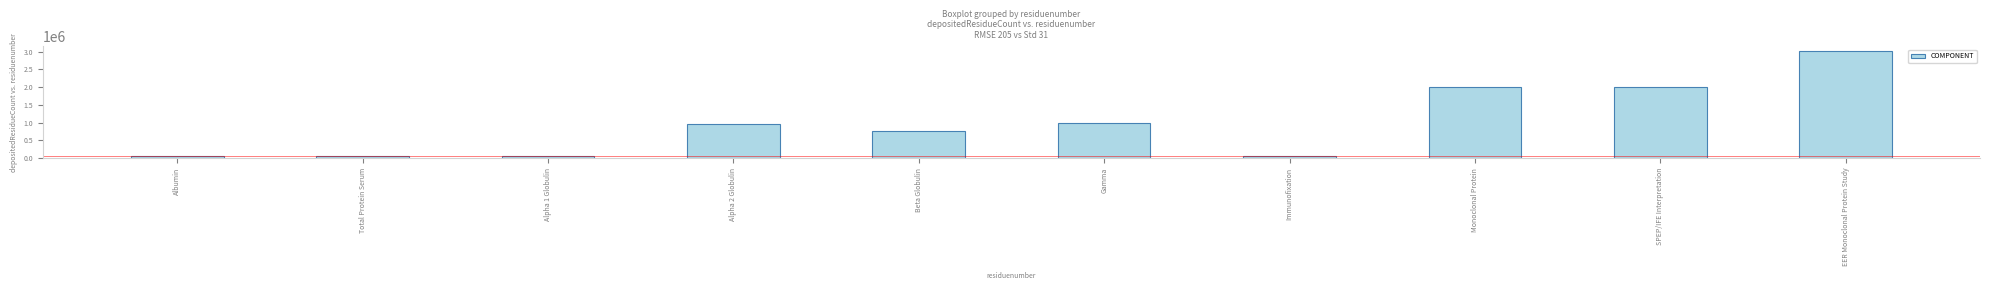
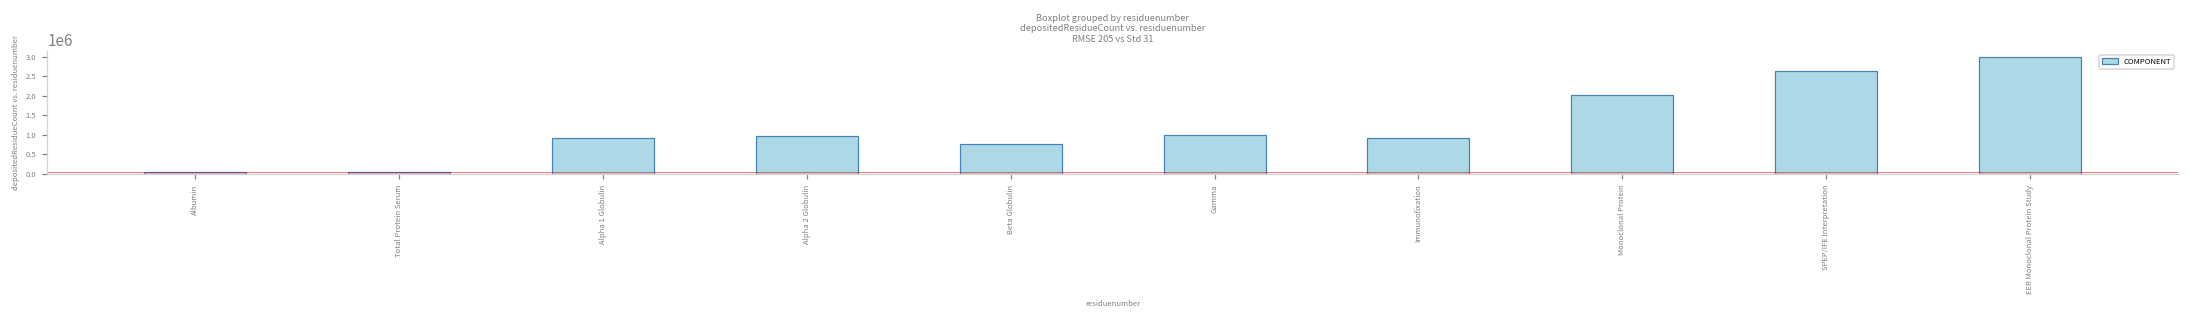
  {
-   "Alpha 1 Globulin": 100000,
+   "Alpha 1 Globulin": 900000,
    "Alpha 2 Globulin": 1000000,
    "Beta Globulin": 800000,
    "Gamma": 1000000,
-   "Immunofixation": 100000,
+   "Immunofixation": 900000,
    "Monoclonal Protein": 2000000,
-   "SPEP/IFE Interpretation": 2000000,
+   "SPEP/IFE Interpretation": 2600000,
    "EER Monoclonal Protein Study": 3000000
  }
